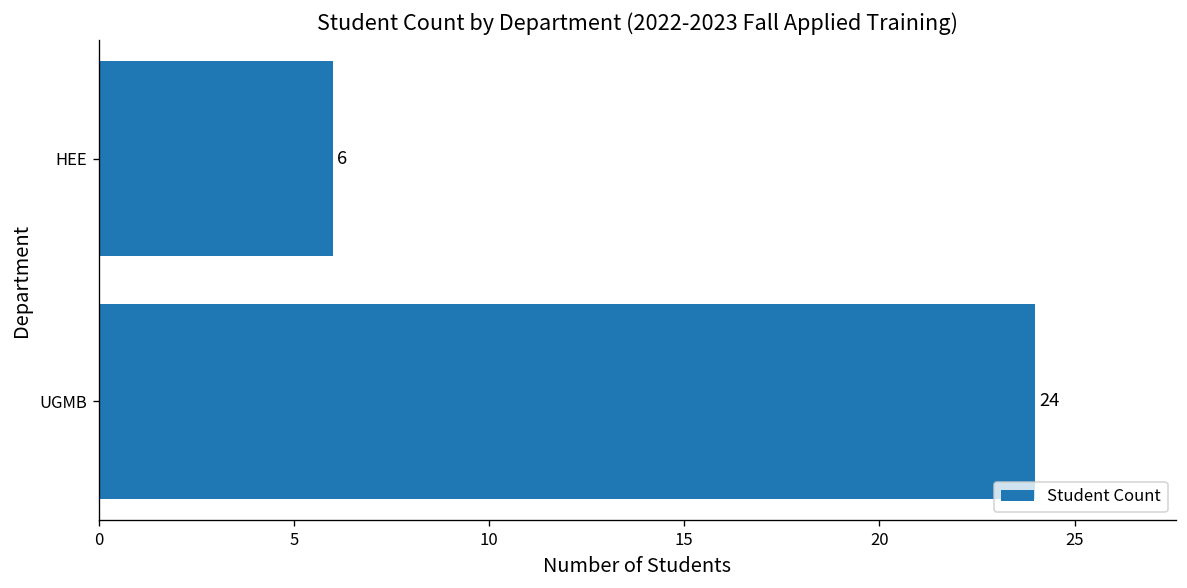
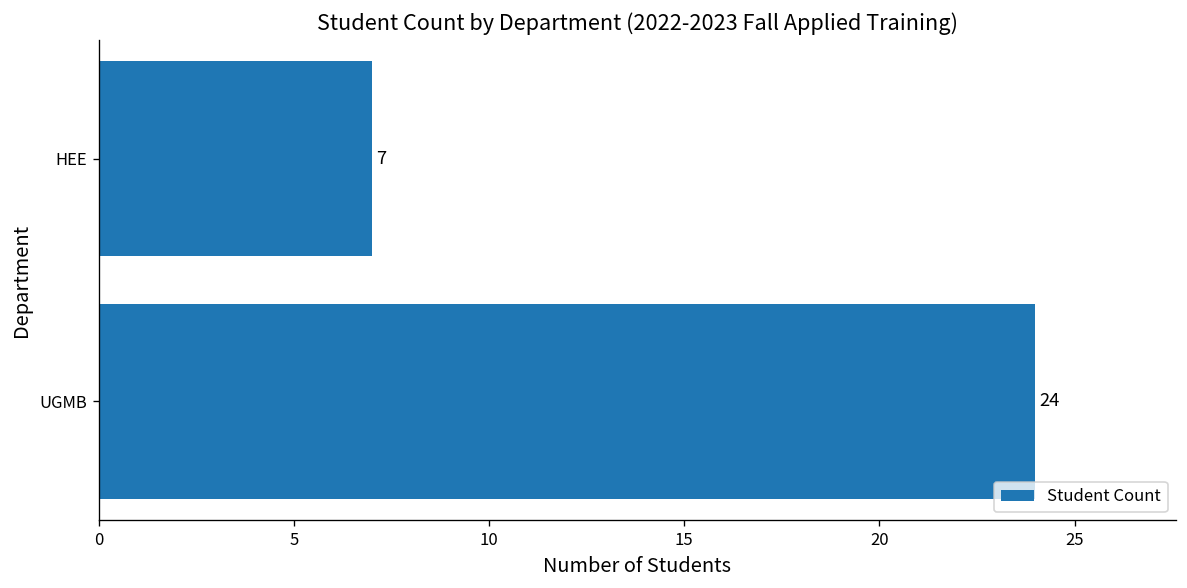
  {
-   "HEE": 6,
+   "HEE": 7,
    "UGMB": 24
  }
